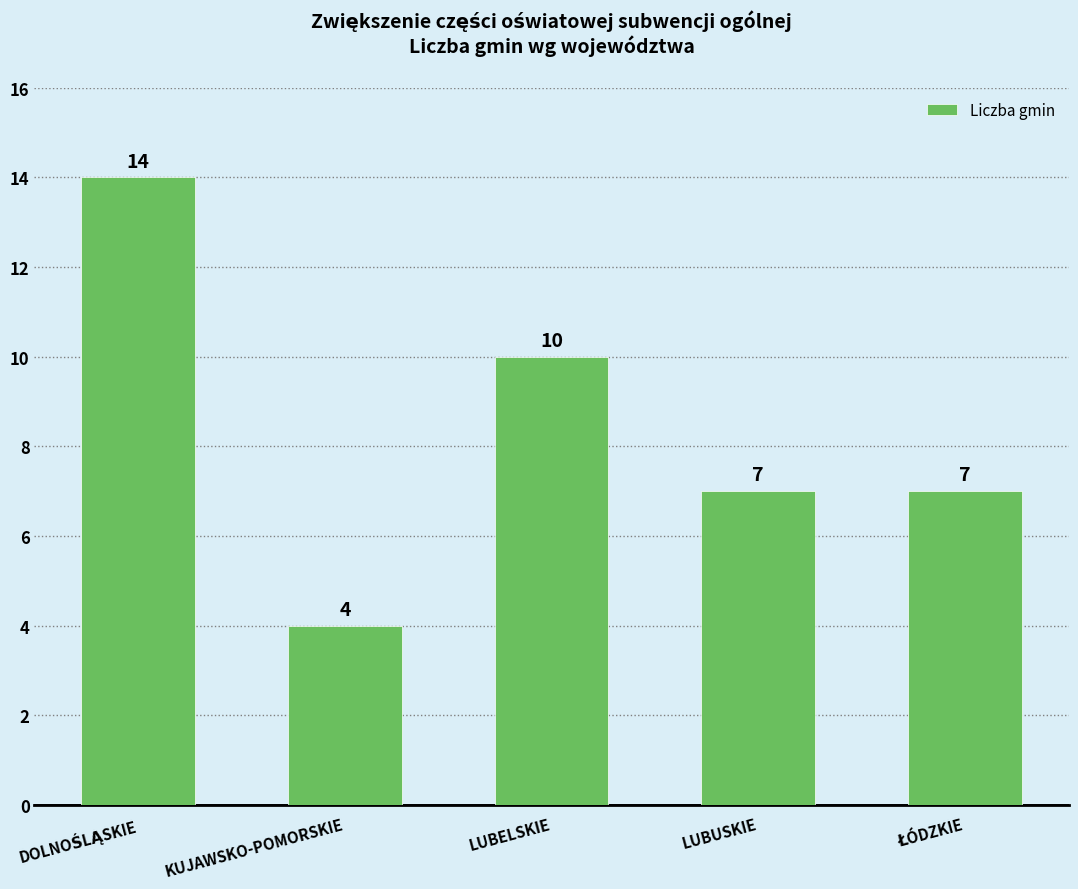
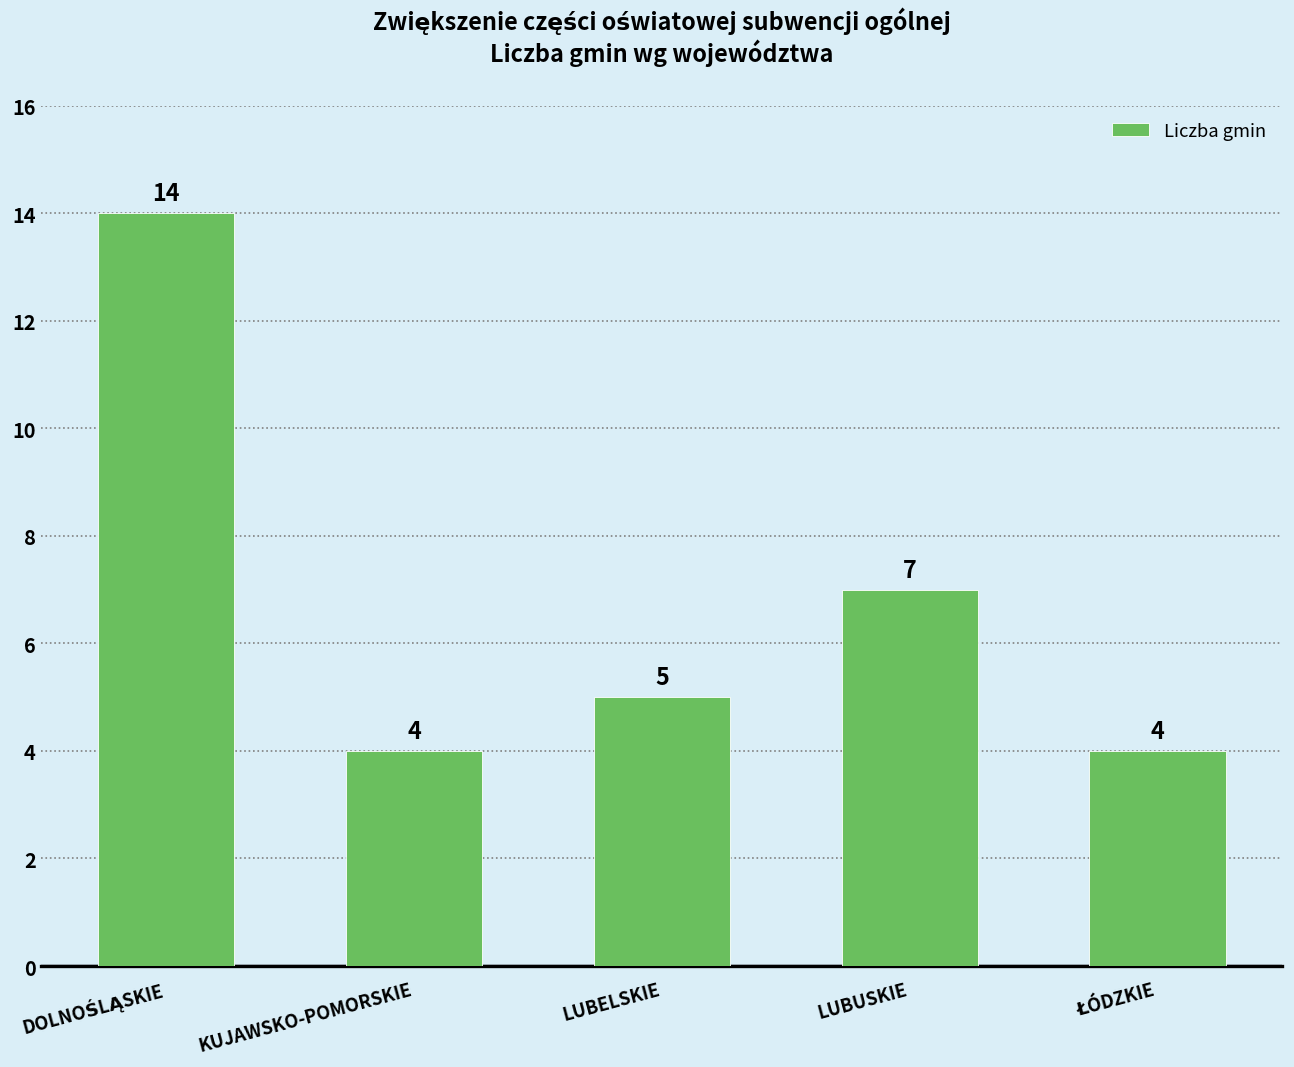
  {
    "DOLNOŚLĄSKIE": 14,
    "KUJAWSKO-POMORSKIE": 4,
-   "LUBELSKIE": 10,
+   "LUBELSKIE": 5,
    "LUBUSKIE": 7,
-   "ŁÓDZKIE": 7
+   "ŁÓDZKIE": 4
  }
